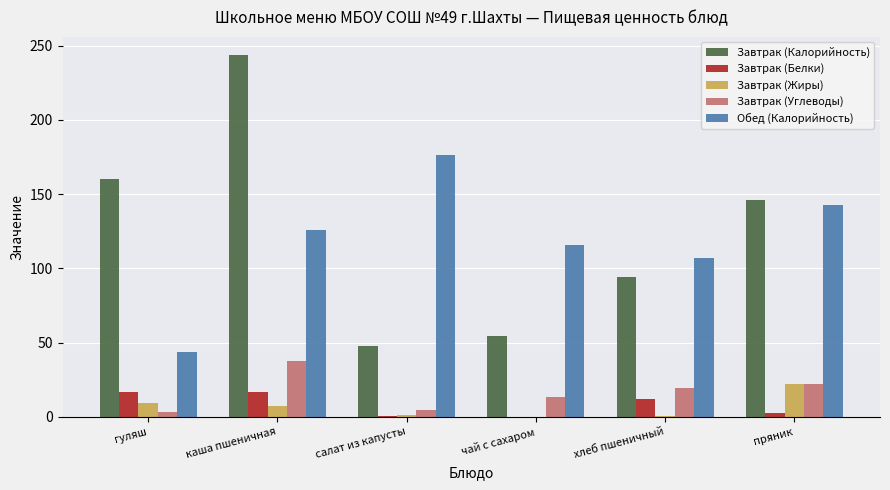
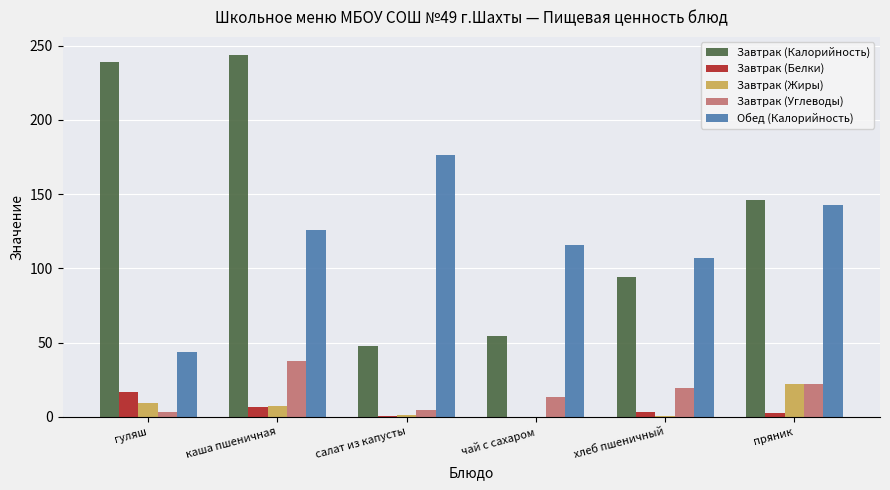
  {
    "Завтрак (Калорийность)": {
-     "гуляш": 160,
+     "гуляш": 239,
      "каша пшеничная": 244,
      "салат из капусты": 48,
      "чай с сахаром": 55,
      "хлеб пшеничный": 94,
      "пряник": 146
    },
    "Завтрак (Белки)": {
      "гуляш": 17,
-     "каша пшеничная": 17,
-     "хлеб пшеничный": 12,
+     "каша пшеничная": 6,
+     "хлеб пшеничный": 3,
      "пряник": 2
    },
    "Завтрак (Жиры)": {
      "гуляш": 9,
      "каша пшеничная": 8,
      "чай с сахаром": 0,
      "пряник": 22
    },
    "Завтрак (Углеводы)": {
      "гуляш": 4,
      "каша пшеничная": 38,
      "салат из капусты": 4,
      "чай с сахаром": 14,
      "хлеб пшеничный": 19,
      "пряник": 22
    },
    "Обед (Калорийность)": {
      "гуляш": 44,
      "каша пшеничная": 126,
      "салат из капусты": 177,
      "чай с сахаром": 116,
      "хлеб пшеничный": 107,
      "пряник": 143
    }
  }
